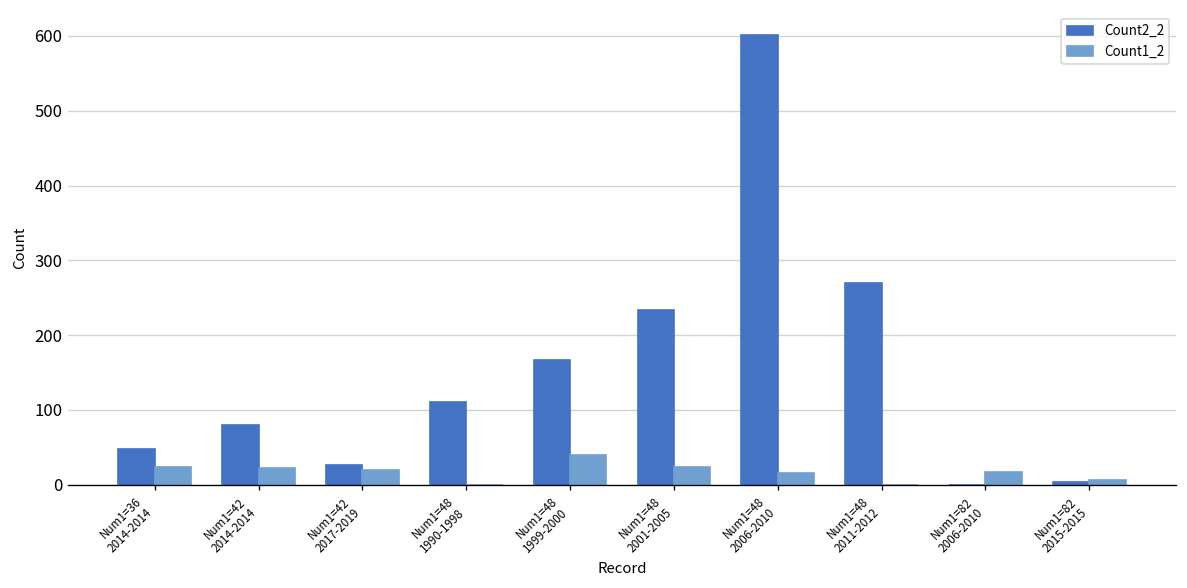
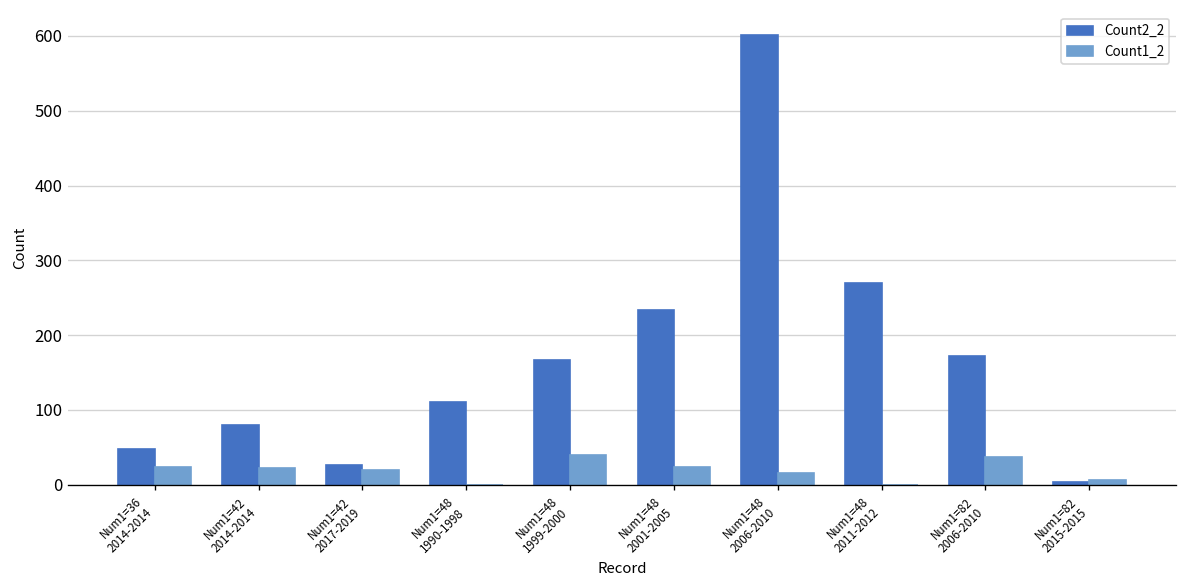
  {
    "Count2_2": {
      "Num1=36 2014-2014": 50,
      "Num1=42 2014-2014": 80,
      "Num1=42 2017-2019": 30,
      "Num1=48 1990-1998": 110,
      "Num1=48 1999-2000": 170,
      "Num1=48 2001-2005": 230,
      "Num1=48 2006-2010": 600,
      "Num1=48 2011-2012": 270,
-     "Num1=82 2006-2010": 0
+     "Num1=82 2006-2010": 170
    },
    "Count1_2": {
      "Num1=36 2014-2014": 20,
      "Num1=42 2014-2014": 20,
      "Num1=42 2017-2019": 20,
      "Num1=48 1990-1998": 0,
      "Num1=48 1999-2000": 40,
      "Num1=48 2001-2005": 20,
      "Num1=48 2006-2010": 20,
      "Num1=48 2011-2012": 0,
-     "Num1=82 2006-2010": 20,
+     "Num1=82 2006-2010": 40,
      "Num1=82 2015-2015": 10
    }
  }
